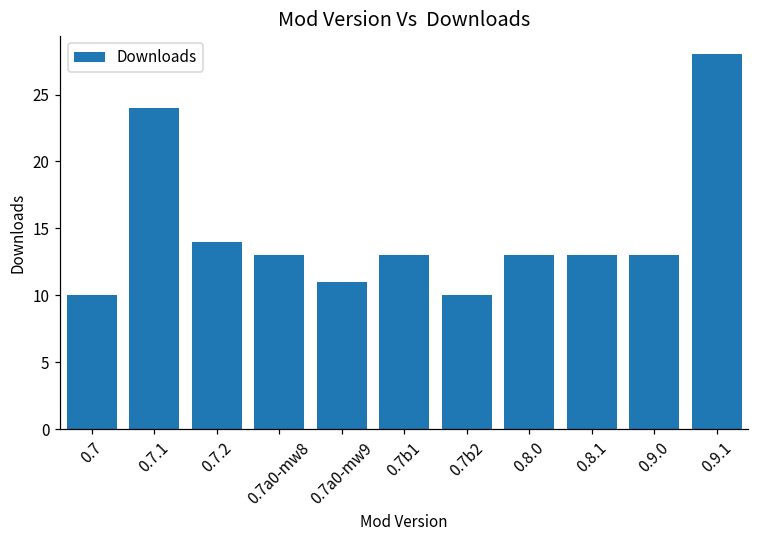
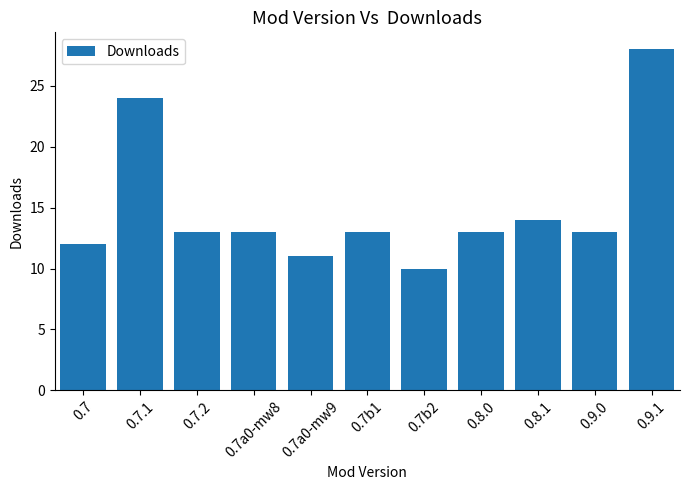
  {
-   "0.7": 10,
+   "0.7": 12,
    "0.7.1": 24,
-   "0.7.2": 14,
+   "0.7.2": 13,
    "0.7a0-mw8": 13,
    "0.7a0-mw9": 11,
    "0.7b1": 13,
    "0.7b2": 10,
    "0.8.0": 13,
-   "0.8.1": 13,
+   "0.8.1": 14,
    "0.9.0": 13,
    "0.9.1": 28
  }
